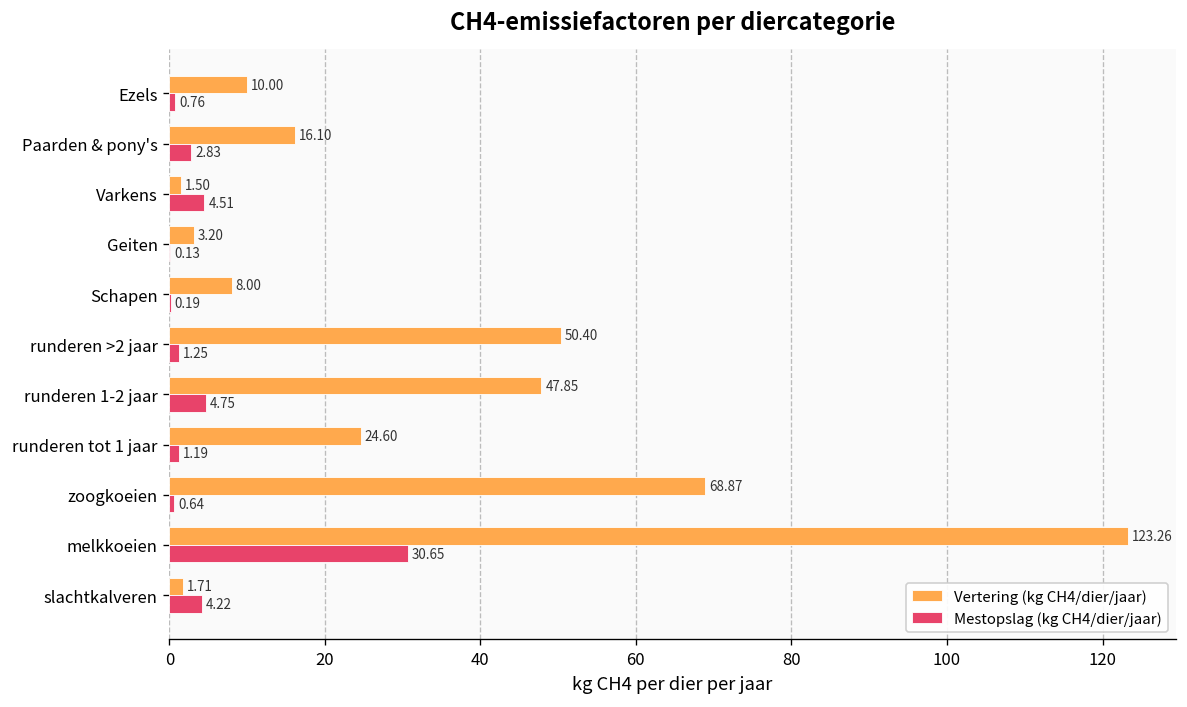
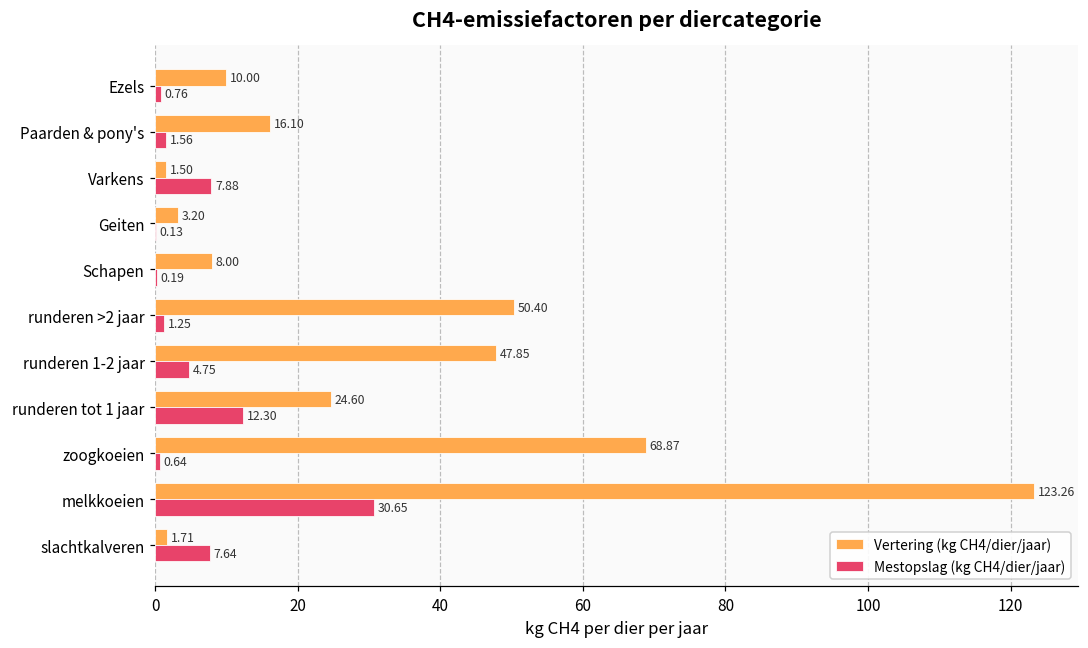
  {
    "Vertering (kg CH4/dier/jaar)": {
      "Ezels": 10.00,
      "Paarden & pony's": 16.10,
      "Varkens": 1.50,
      "Geiten": 3.20,
      "Schapen": 8.00,
      "runderen >2 jaar": 50.40,
      "runderen 1-2 jaar": 47.85,
      "runderen tot 1 jaar": 24.60,
      "zoogkoeien": 68.87,
      "melkkoeien": 123.26,
      "slachtkalveren": 1.71
    },
    "Mestopslag (kg CH4/dier/jaar)": {
      "Ezels": 0.76,
-     "Paarden & pony's": 2.83,
-     "Varkens": 4.51,
+     "Paarden & pony's": 1.56,
+     "Varkens": 7.88,
      "Geiten": 0.13,
      "Schapen": 0.19,
      "runderen >2 jaar": 1.25,
      "runderen 1-2 jaar": 4.75,
-     "runderen tot 1 jaar": 1.19,
+     "runderen tot 1 jaar": 12.30,
      "zoogkoeien": 0.64,
      "melkkoeien": 30.65,
-     "slachtkalveren": 4.22
+     "slachtkalveren": 7.64
    }
  }
